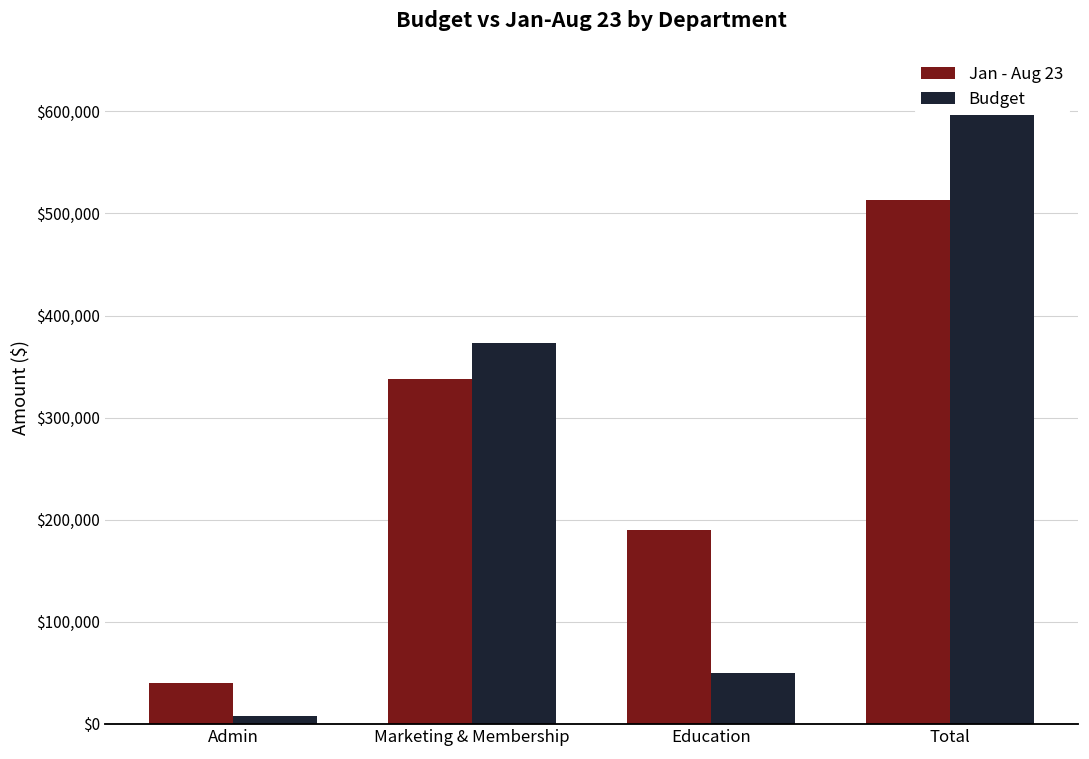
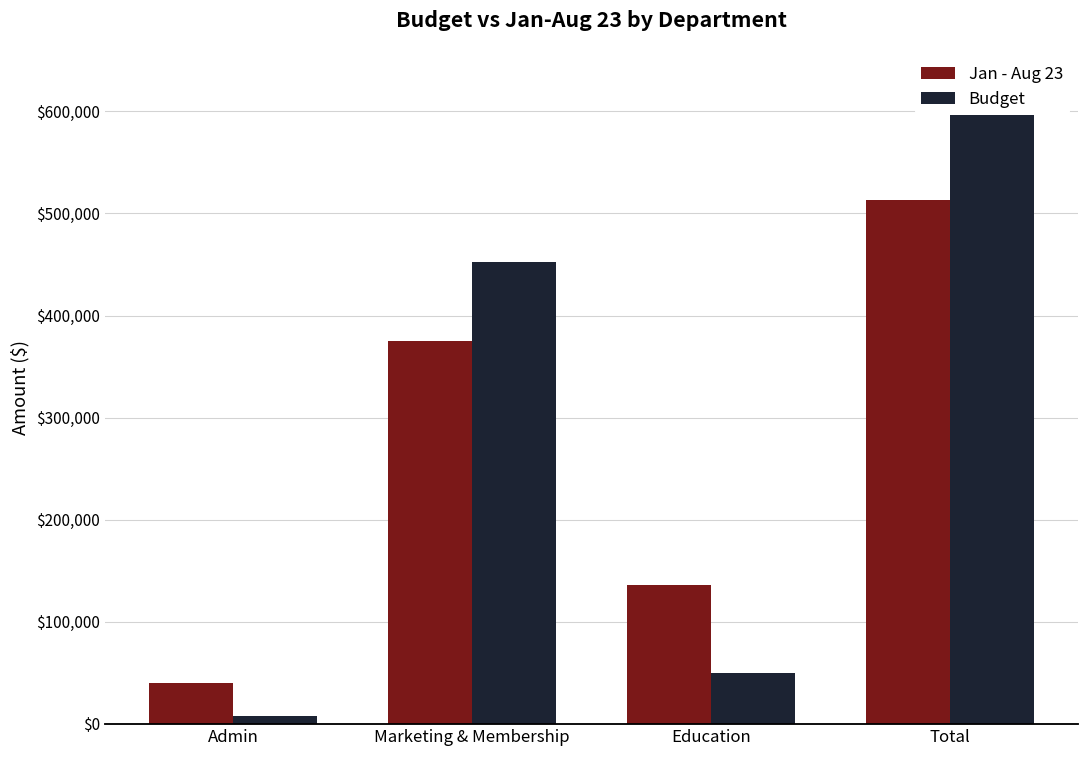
  {
    "Jan - Aug 23": {
      "Admin": "$40,000",
-     "Marketing & Membership": "$340,000",
-     "Education": "$190,000",
+     "Marketing & Membership": "$380,000",
+     "Education": "$140,000",
      "Total": "$510,000"
    },
    "Budget": {
      "Admin": "$10,000",
-     "Marketing & Membership": "$370,000",
+     "Marketing & Membership": "$450,000",
      "Education": "$50,000"
    }
  }
